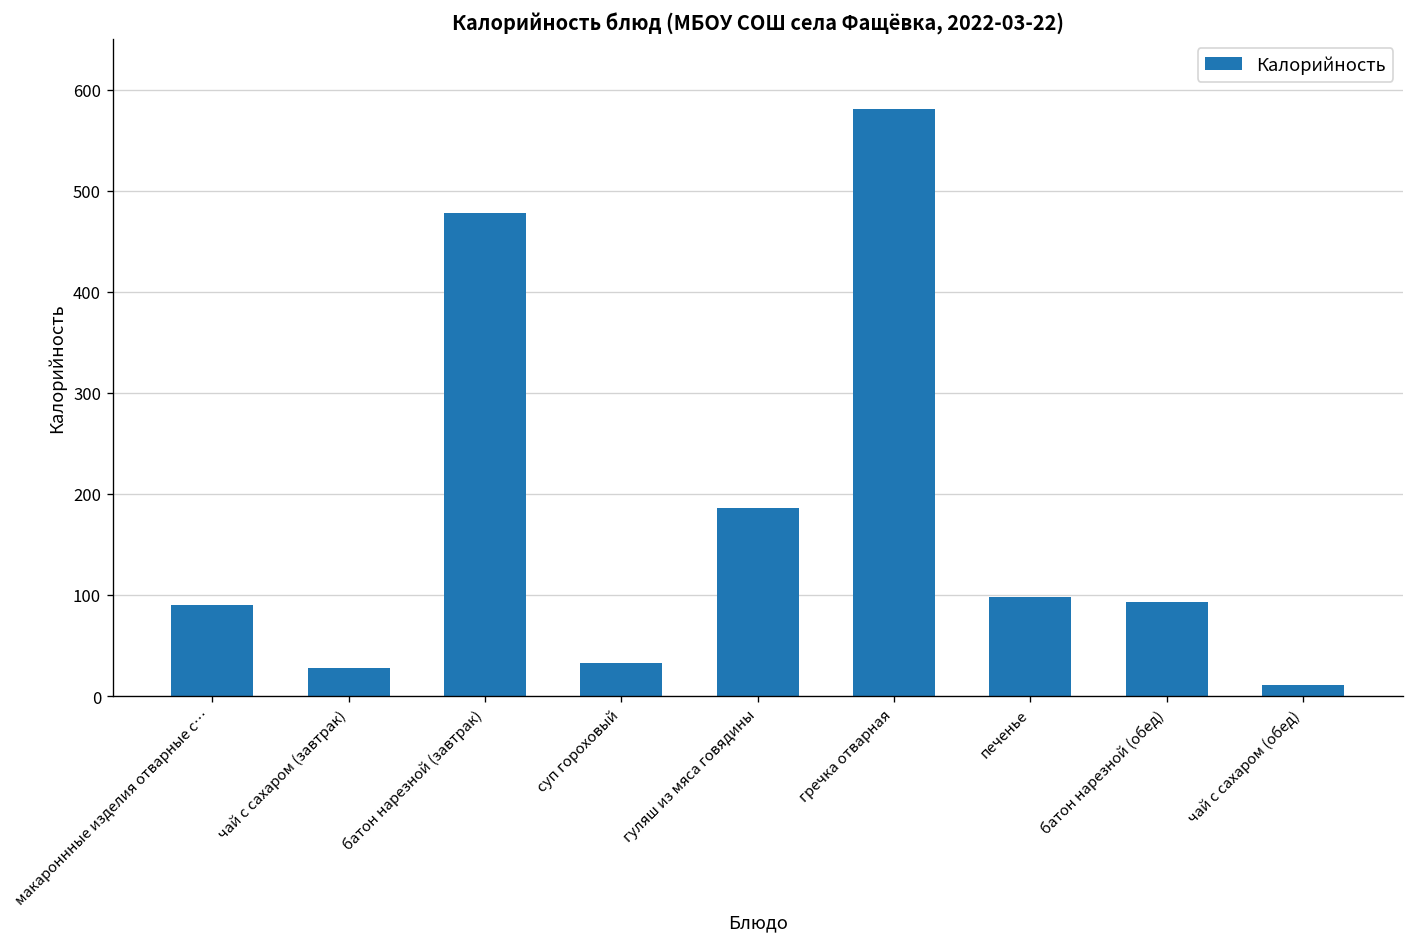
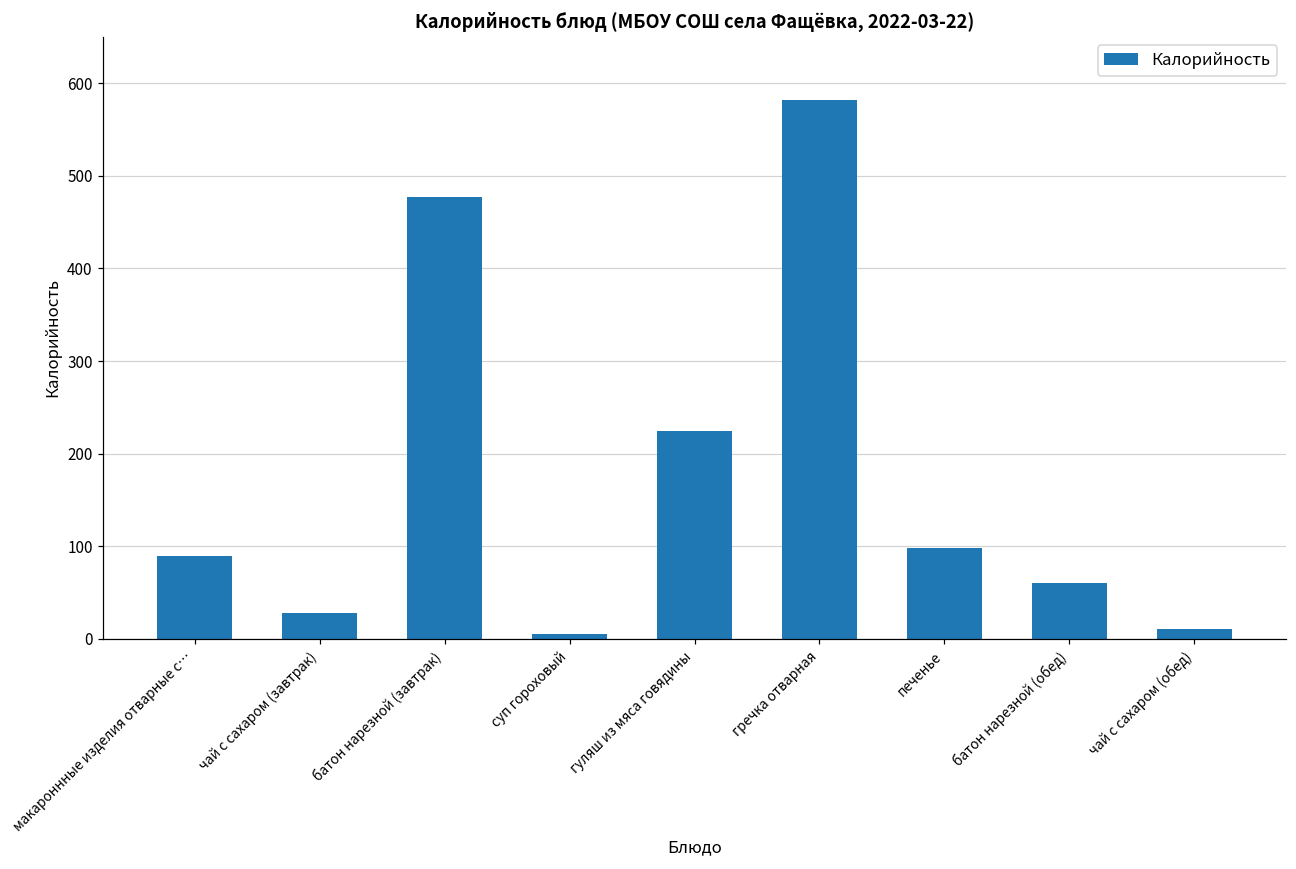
  {
    "макароннные изделия отварные с…": 90,
    "чай с сахаром (завтрак)": 30,
    "батон нарезной (завтрак)": 480,
-   "суп гороховый": 30,
-   "гуляш из мяса говядины": 190,
+   "суп гороховый": 10,
+   "гуляш из мяса говядины": 220,
    "гречка отварная": 580,
    "печенье": 100,
-   "батон нарезной (обед)": 90,
+   "батон нарезной (обед)": 60,
    "чай с сахаром (обед)": 10
  }
